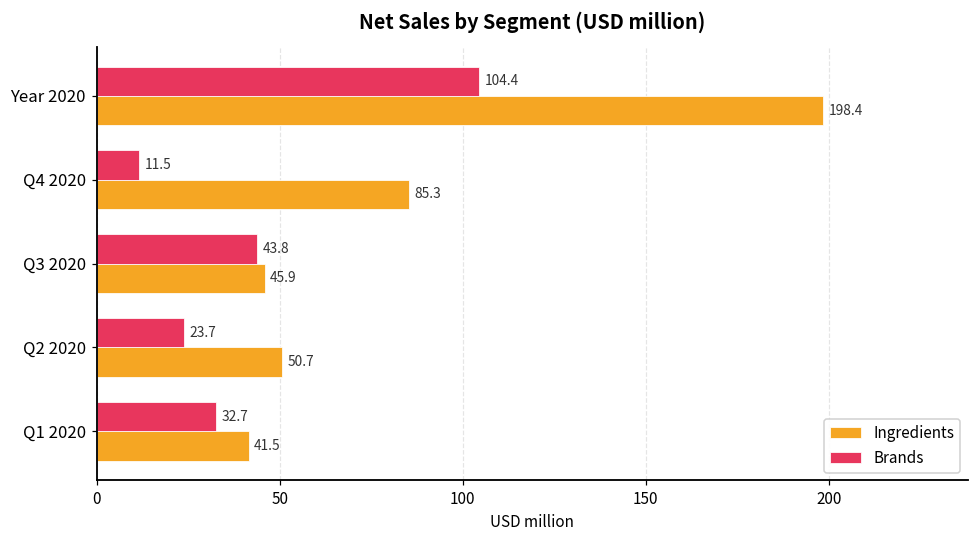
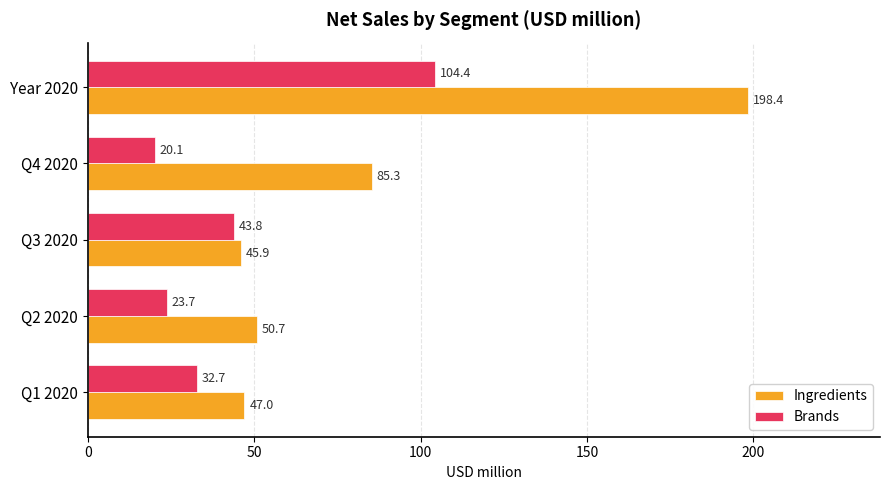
  {
    "Ingredients": {
      "Year 2020": 198.4,
      "Q4 2020": 85.3,
      "Q3 2020": 45.9,
      "Q2 2020": 50.7,
-     "Q1 2020": 41.5
+     "Q1 2020": 47.0
    },
    "Brands": {
      "Year 2020": 104.4,
-     "Q4 2020": 11.5,
+     "Q4 2020": 20.1,
      "Q3 2020": 43.8,
      "Q2 2020": 23.7,
      "Q1 2020": 32.7
    }
  }
